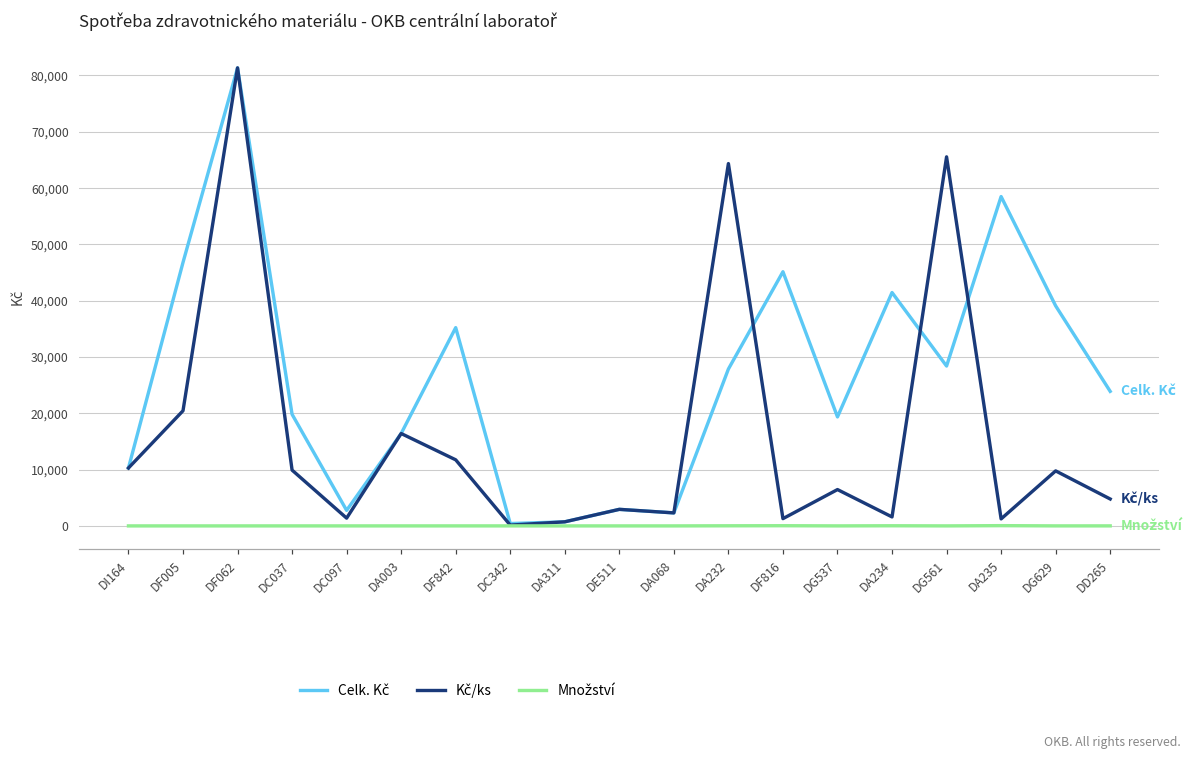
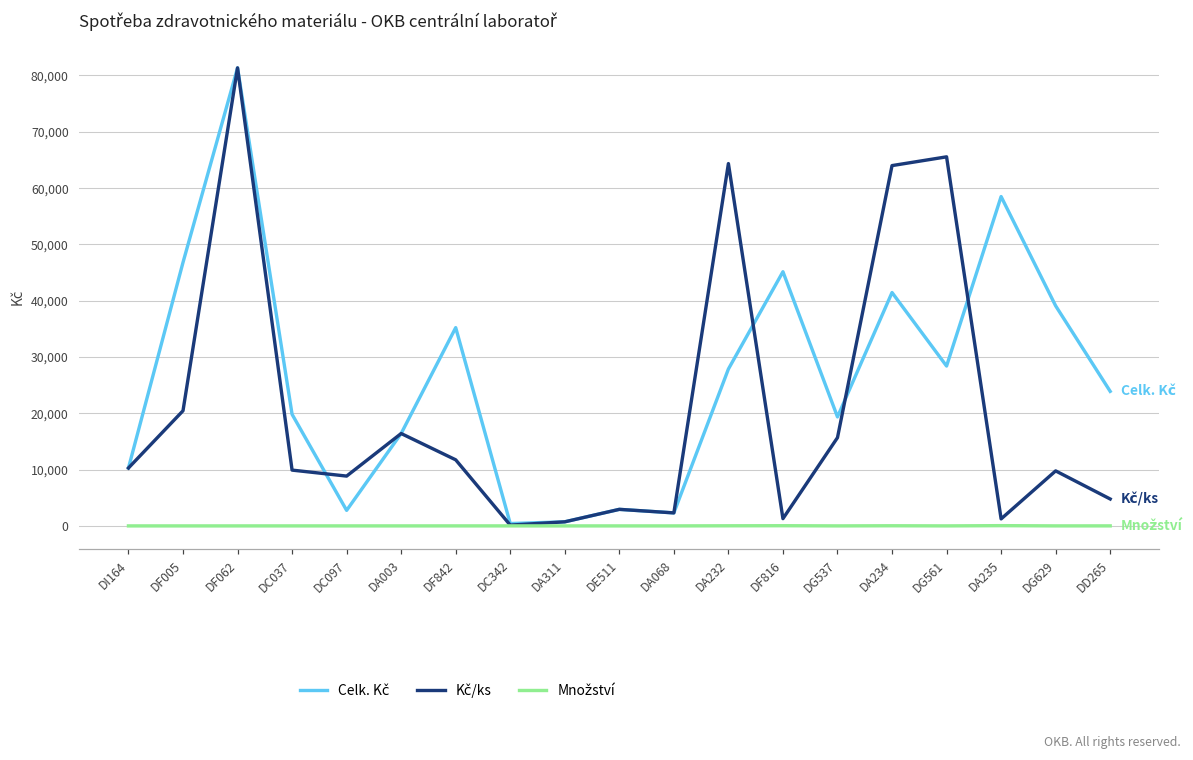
  {
    "Celk. Kč": {
      "DF005": "47,000",
      "DC037": "20,000",
      "DC097": "3,000",
      "DF842": "35,000",
      "DA232": "28,000",
      "DF816": "45,000",
      "DG537": "19,000",
      "DA234": "41,000",
      "DG561": "28,000",
      "DA235": "58,000",
      "DG629": "39,000",
      "DD265": "24,000"
    },
    "Kč/ks": {
      "DF005": "20,000",
      "DC037": "10,000",
-     "DC097": "1,000",
+     "DC097": "9,000",
      "DF842": "12,000",
      "DA232": "64,000",
      "DF816": "1,000",
-     "DG537": "6,000",
-     "DA234": "2,000",
+     "DG537": "16,000",
+     "DA234": "64,000",
      "DG561": "66,000",
      "DA235": "1,000",
      "DG629": "10,000",
      "DD265": "5,000"
    },
    "Množství": {
      "DI164": "0",
      "DF005": "0",
      "DF062": "0",
      "DC037": "0",
      "DC097": "0",
      "DA003": "0",
      "DF842": "0",
      "DA311": "0",
      "DE511": "0",
      "DA068": "0",
      "DA232": "0",
      "DF816": "0",
      "DG537": "0",
      "DA234": "0",
      "DG561": "0",
      "DA235": "0",
      "DG629": "0",
      "DD265": "0"
    }
  }
